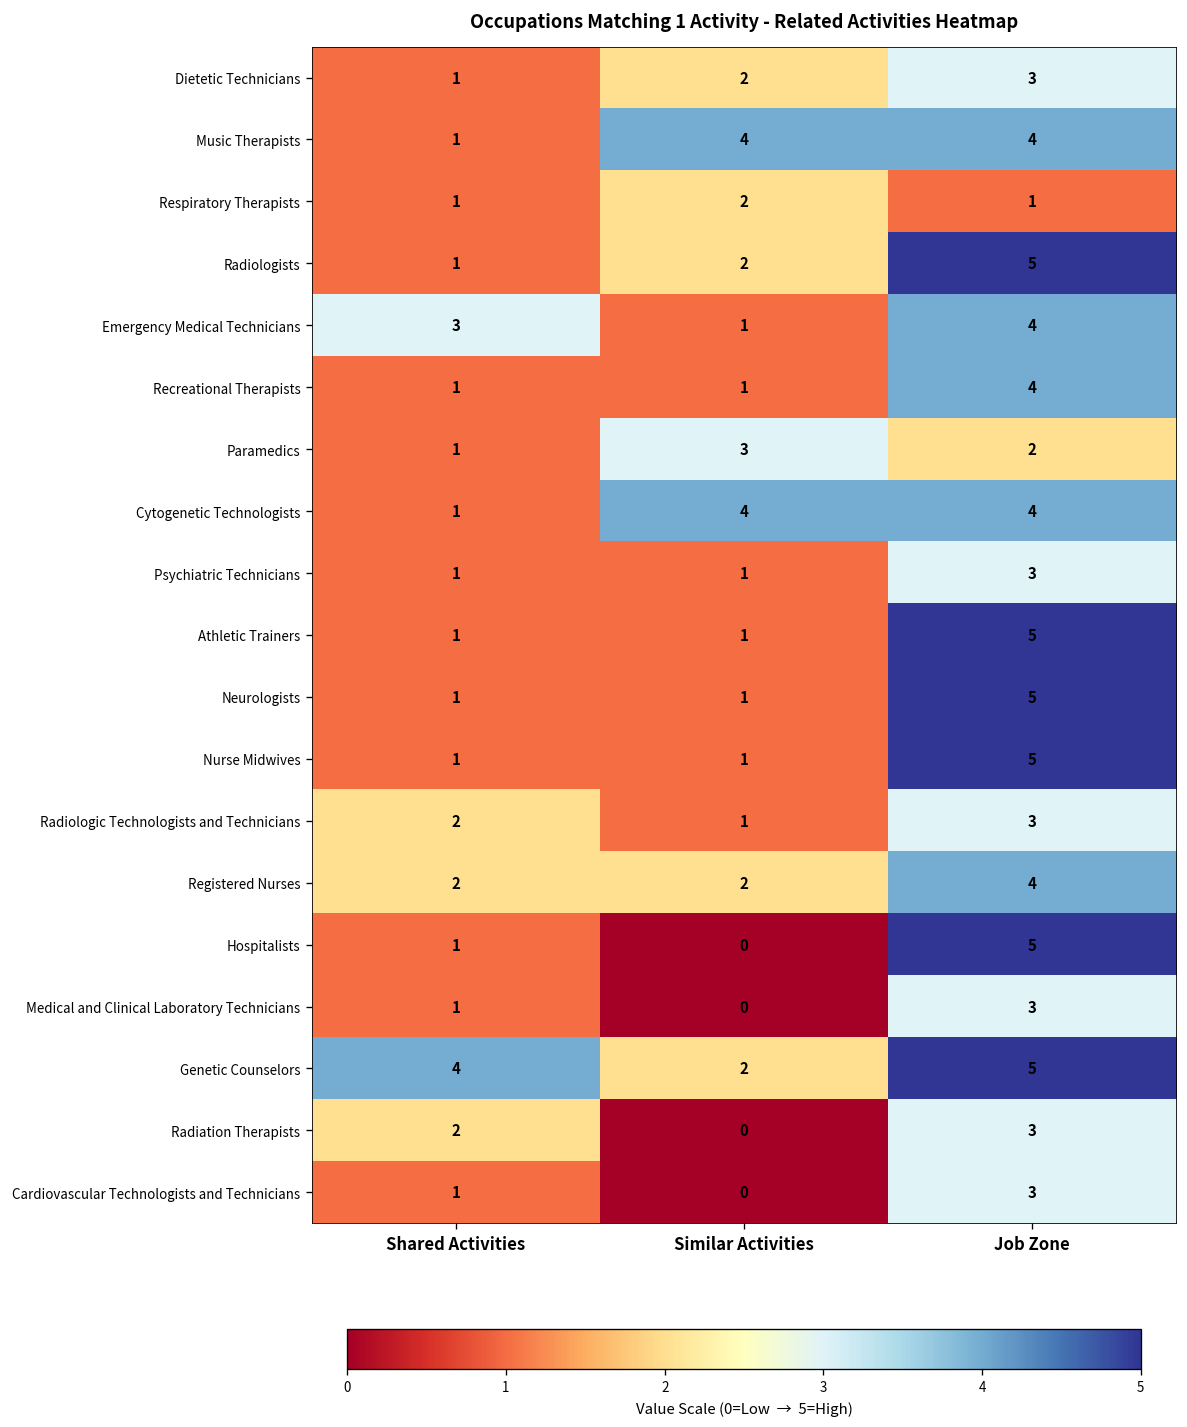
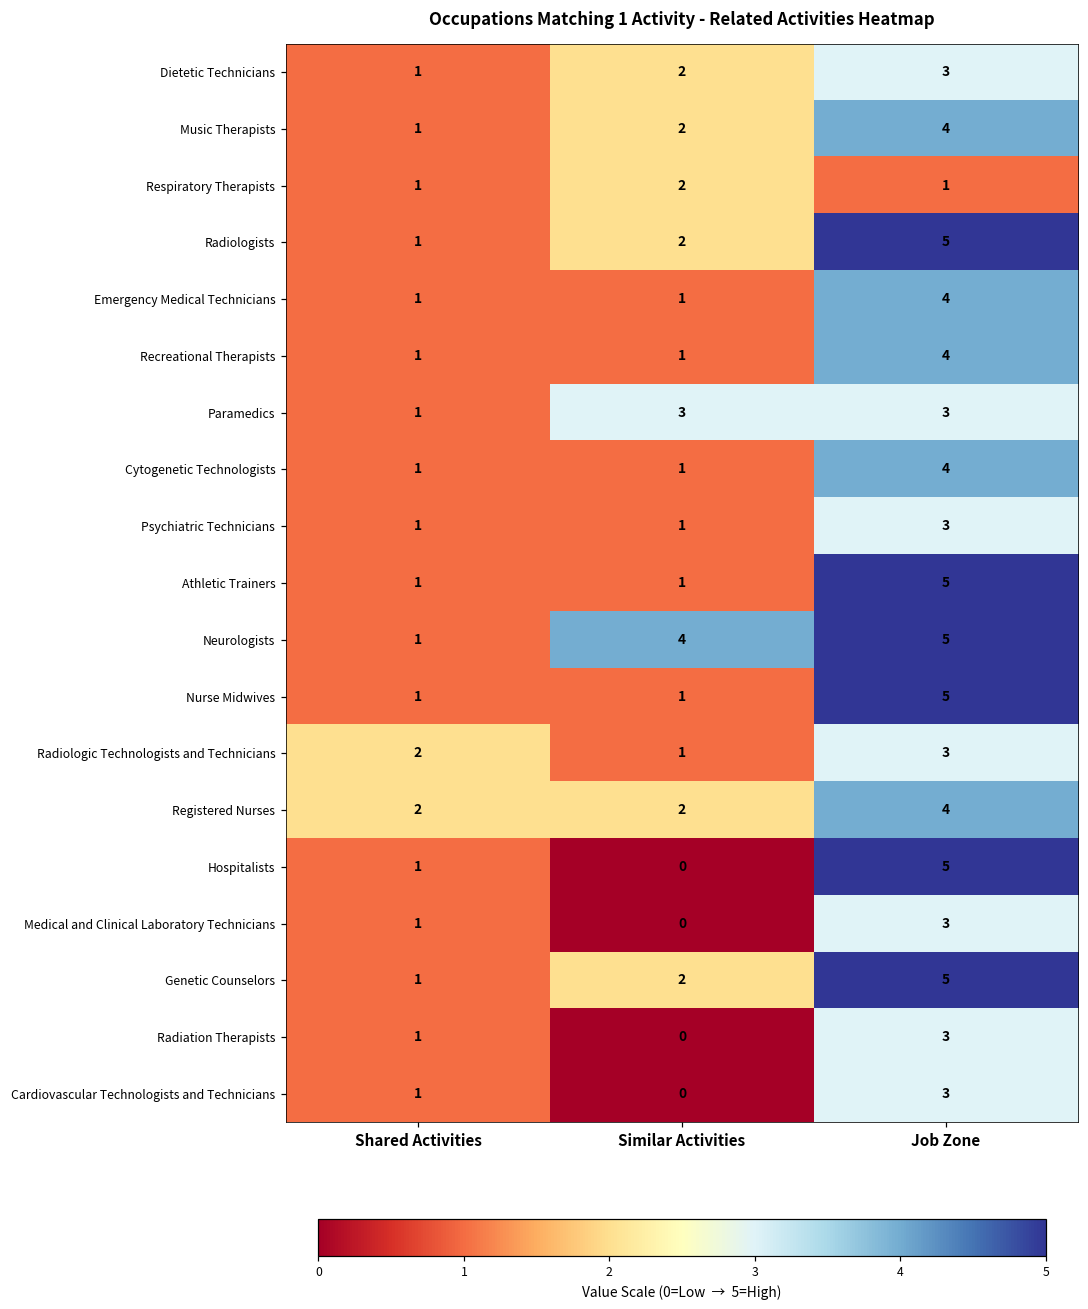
  {
    "Dietetic Technicians": {
      "Shared Activities": 1,
      "Similar Activities": 2,
      "Job Zone": 3
    },
    "Music Therapists": {
      "Shared Activities": 1,
-     "Similar Activities": 4,
+     "Similar Activities": 2,
      "Job Zone": 4
    },
    "Respiratory Therapists": {
      "Shared Activities": 1,
      "Similar Activities": 2,
      "Job Zone": 1
    },
    "Radiologists": {
      "Shared Activities": 1,
      "Similar Activities": 2,
      "Job Zone": 5
    },
    "Emergency Medical Technicians": {
-     "Shared Activities": 3,
+     "Shared Activities": 1,
      "Similar Activities": 1,
      "Job Zone": 4
    },
    "Recreational Therapists": {
      "Shared Activities": 1,
      "Similar Activities": 1,
      "Job Zone": 4
    },
    "Paramedics": {
      "Shared Activities": 1,
      "Similar Activities": 3,
-     "Job Zone": 2
+     "Job Zone": 3
    },
    "Cytogenetic Technologists": {
      "Shared Activities": 1,
-     "Similar Activities": 4,
+     "Similar Activities": 1,
      "Job Zone": 4
    },
    "Psychiatric Technicians": {
      "Shared Activities": 1,
      "Similar Activities": 1,
      "Job Zone": 3
    },
    "Athletic Trainers": {
      "Shared Activities": 1,
      "Similar Activities": 1,
      "Job Zone": 5
    },
    "Neurologists": {
      "Shared Activities": 1,
-     "Similar Activities": 1,
+     "Similar Activities": 4,
      "Job Zone": 5
    },
    "Nurse Midwives": {
      "Shared Activities": 1,
      "Similar Activities": 1,
      "Job Zone": 5
    },
    "Radiologic Technologists and Technicians": {
      "Shared Activities": 2,
      "Similar Activities": 1,
      "Job Zone": 3
    },
    "Registered Nurses": {
      "Shared Activities": 2,
      "Similar Activities": 2,
      "Job Zone": 4
    },
    "Hospitalists": {
      "Shared Activities": 1,
      "Similar Activities": 0,
      "Job Zone": 5
    },
    "Medical and Clinical Laboratory Technicians": {
      "Shared Activities": 1,
      "Similar Activities": 0,
      "Job Zone": 3
    },
    "Genetic Counselors": {
-     "Shared Activities": 4,
+     "Shared Activities": 1,
      "Similar Activities": 2,
      "Job Zone": 5
    },
    "Radiation Therapists": {
-     "Shared Activities": 2,
+     "Shared Activities": 1,
      "Similar Activities": 0,
      "Job Zone": 3
    },
    "Cardiovascular Technologists and Technicians": {
      "Shared Activities": 1,
      "Similar Activities": 0,
      "Job Zone": 3
    }
  }
